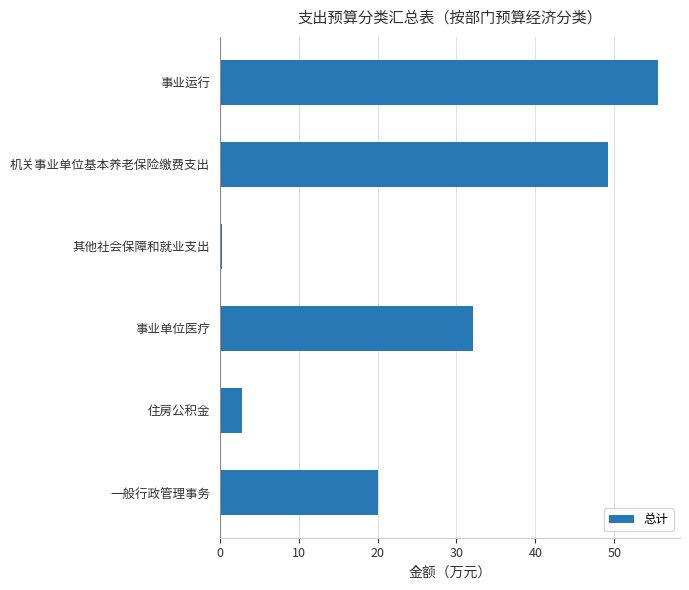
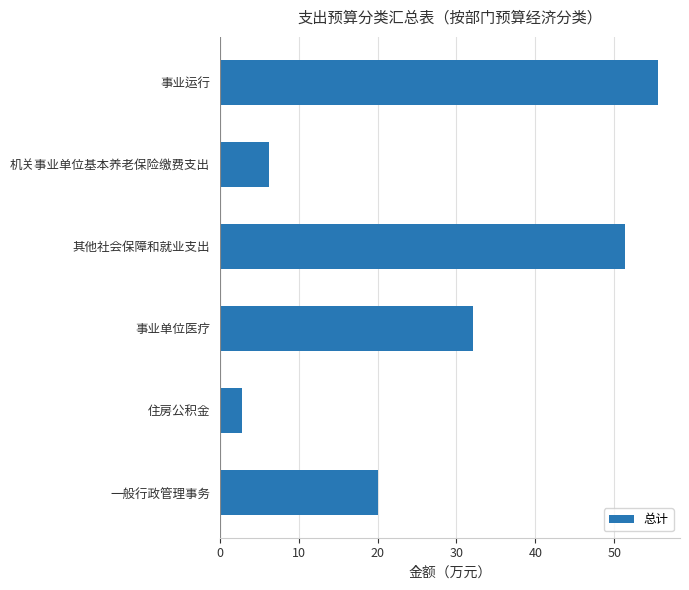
  {
    "事业运行": 56,
-   "机关事业单位基本养老保险缴费支出": 49,
-   "其他社会保障和就业支出": 0,
+   "机关事业单位基本养老保险缴费支出": 6,
+   "其他社会保障和就业支出": 51,
    "事业单位医疗": 32,
    "住房公积金": 3,
    "一般行政管理事务": 20
  }
